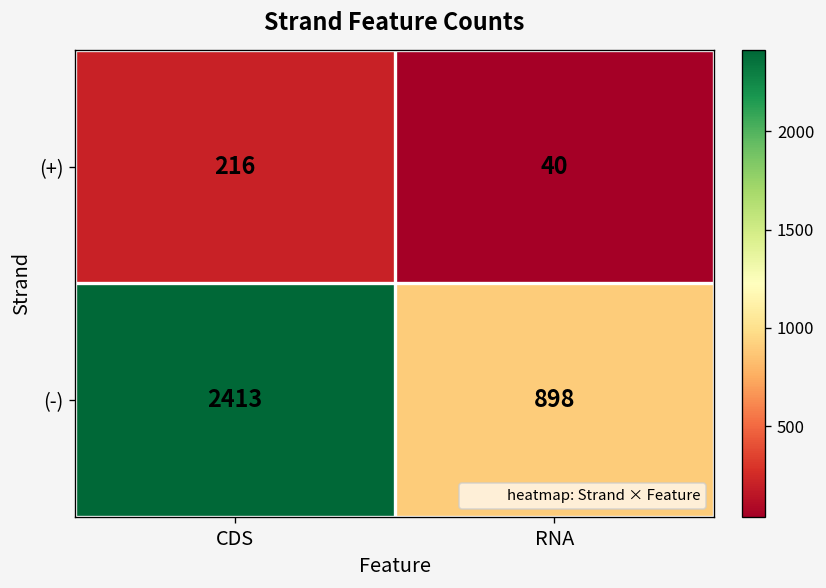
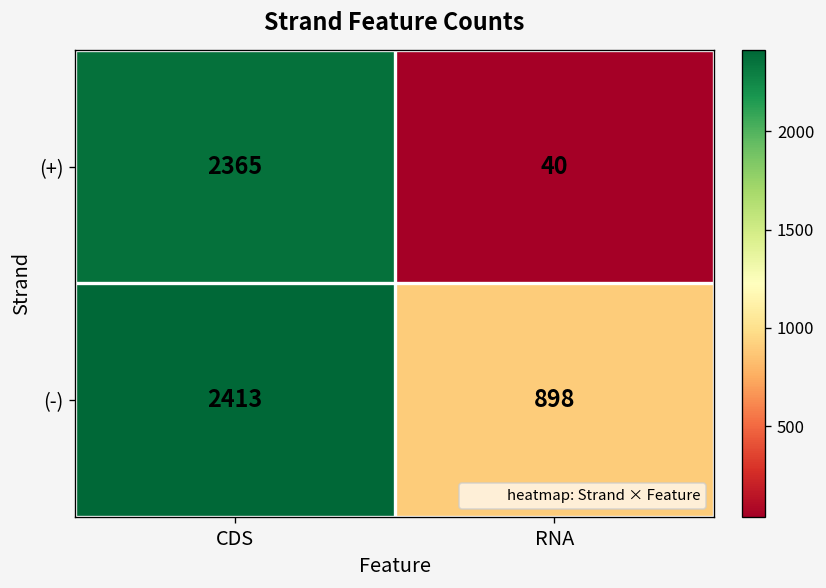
  {
    "(+)": {
-     "CDS": 216,
+     "CDS": 2365,
      "RNA": 40
    },
    "(-)": {
      "CDS": 2413,
      "RNA": 898
    }
  }
